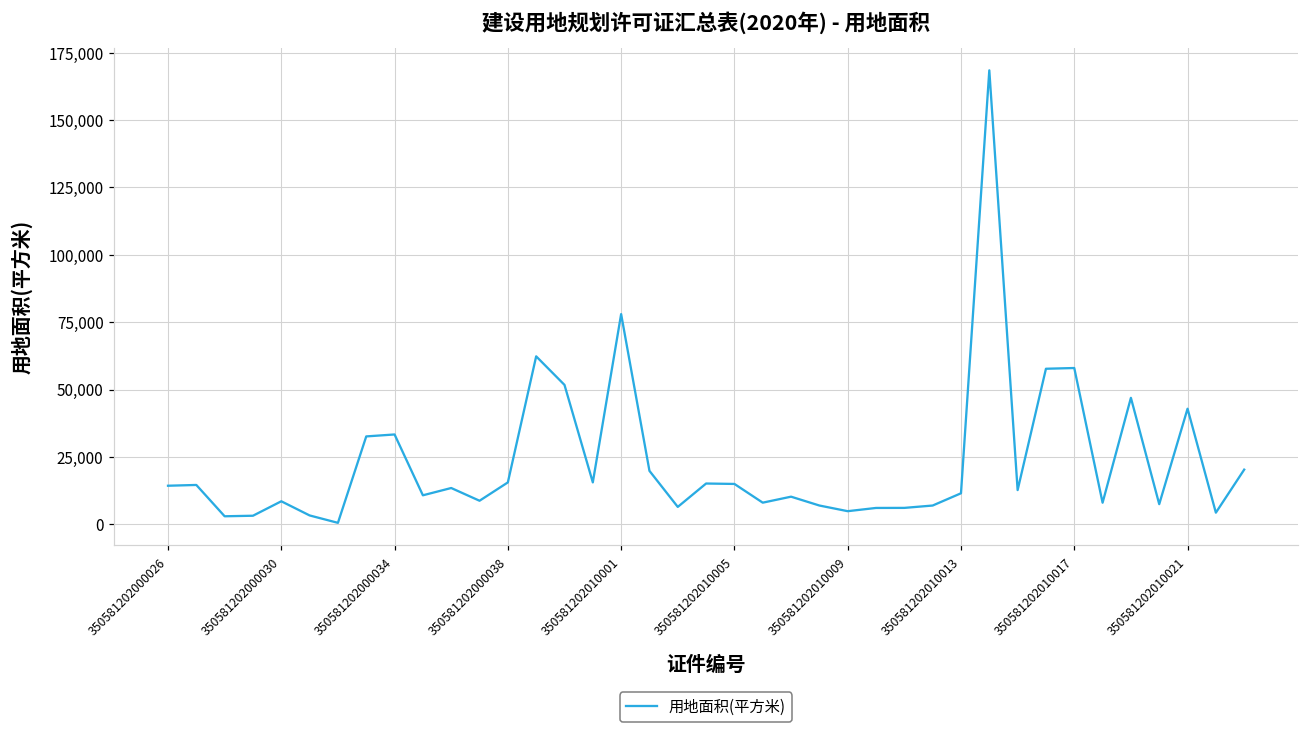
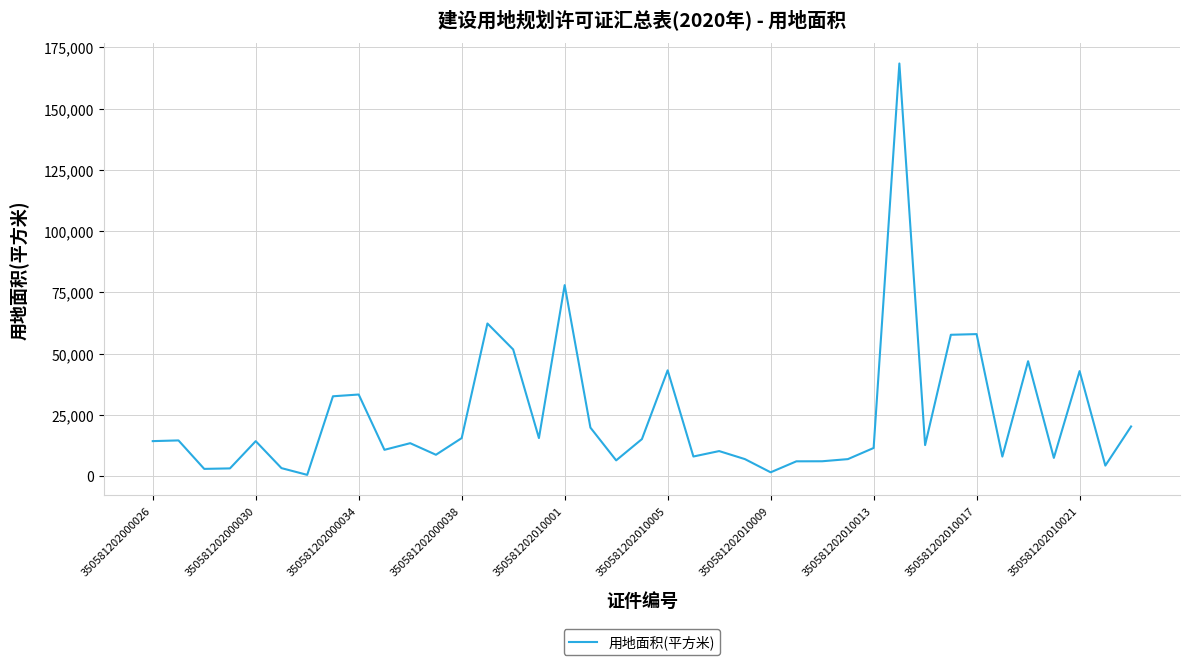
  {
    "350581202000026": "14,000",
-   "350581202000030": "9,000",
+   "350581202000030": "14,000",
    "350581202000034": "33,000",
    "350581202000038": "16,000",
    "350581202010001": "78,000",
-   "350581202010005": "15,000",
-   "350581202010009": "5,000",
+   "350581202010005": "43,000",
+   "350581202010009": "2,000",
    "350581202010013": "11,000",
    "350581202010017": "58,000",
    "350581202010021": "43,000"
  }
